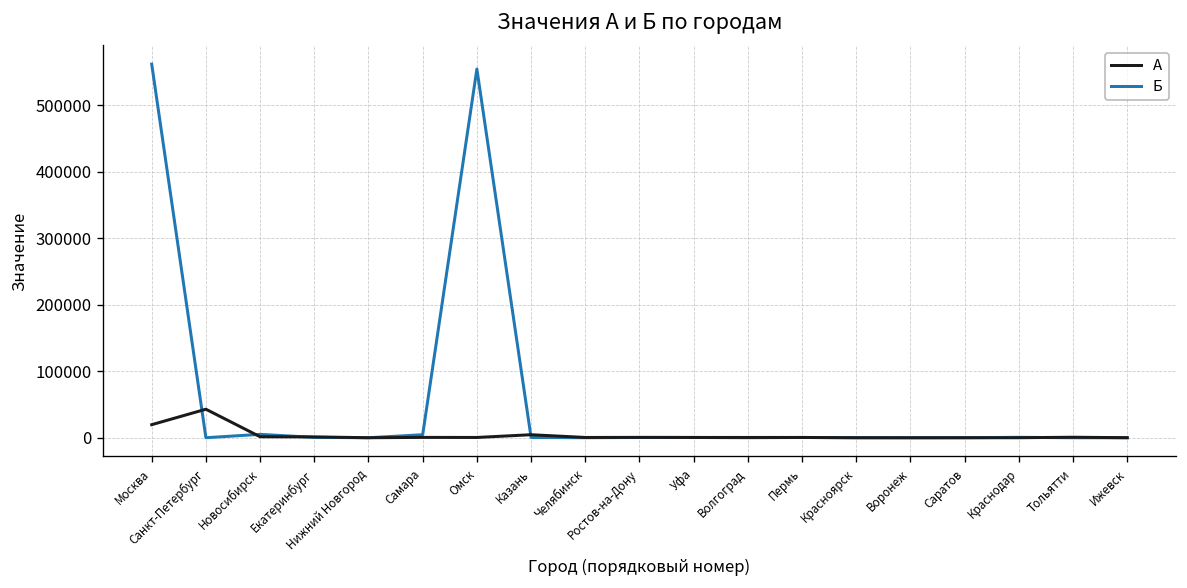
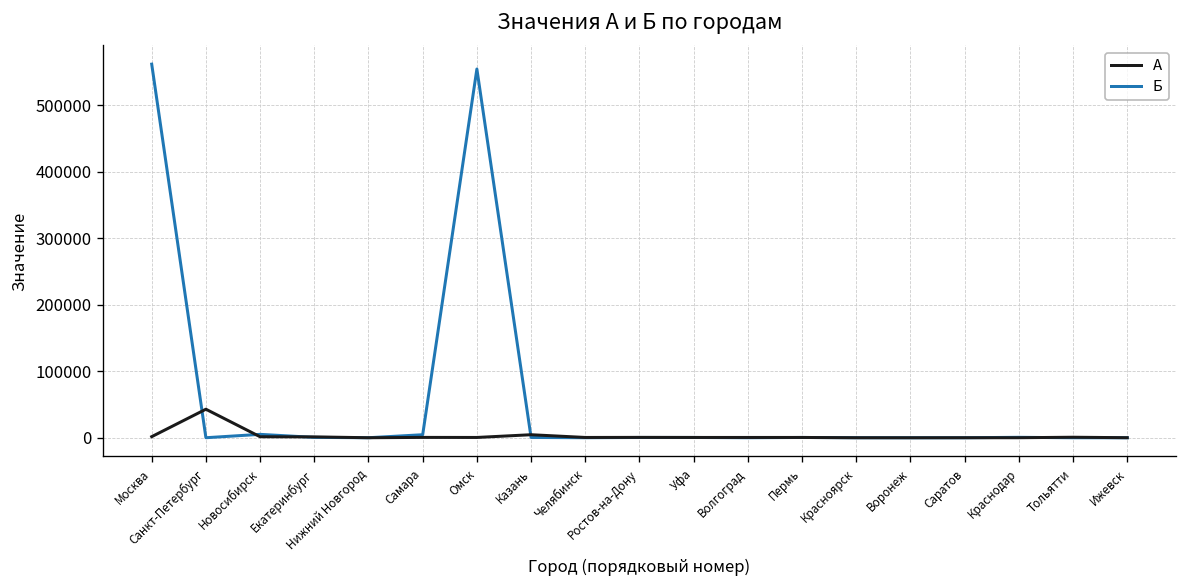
  {
    "А": {
-     "Москва": 20000,
+     "Москва": 0,
      "Санкт-Петербург": 40000,
      "Омск": 0
    },
    "Б": {
      "Москва": 560000,
      "Санкт-Петербург": 0,
      "Омск": 550000
    }
  }
